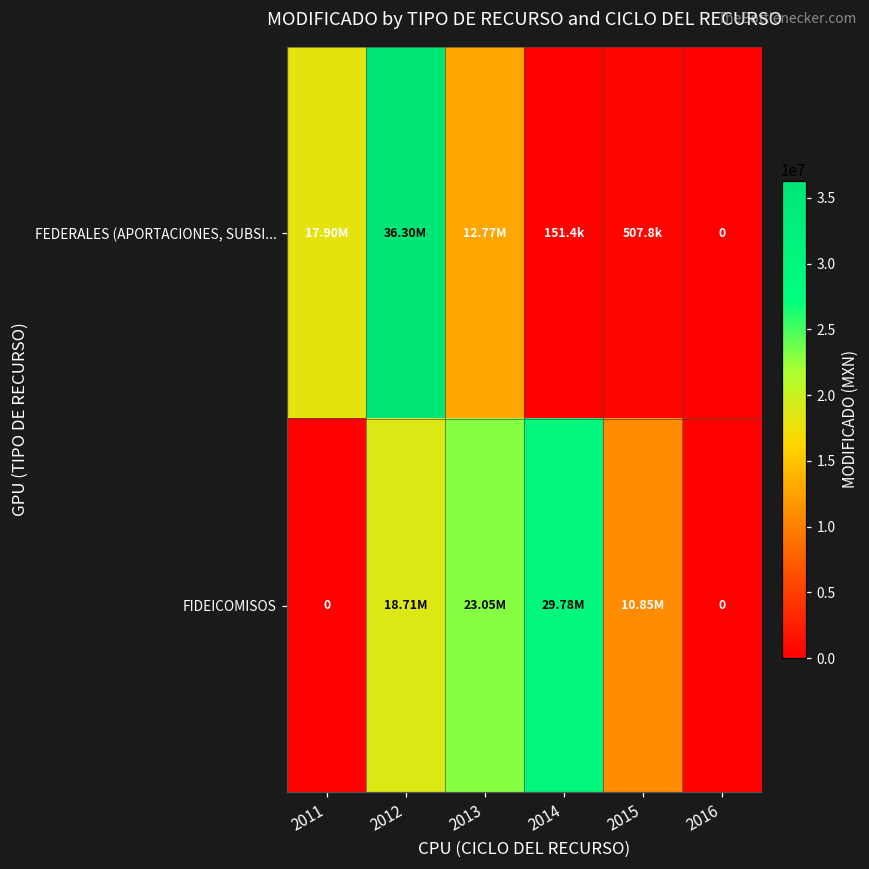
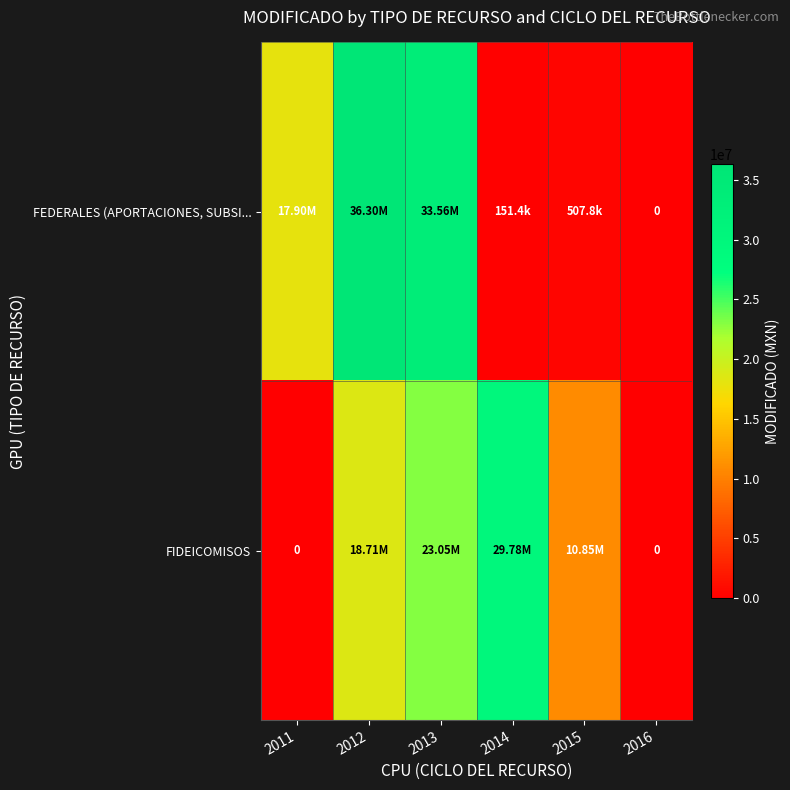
  {
    "FEDERALES (APORTACIONES, SUBSI...": {
      "2011": "17.90M",
      "2012": "36.30M",
-     "2013": "12.77M",
+     "2013": "33.56M",
      "2014": "151.4k",
      "2015": "507.8k",
      "2016": "0"
    },
    "FIDEICOMISOS": {
      "2011": "0",
      "2012": "18.71M",
      "2013": "23.05M",
      "2014": "29.78M",
      "2015": "10.85M",
      "2016": "0"
    }
  }
